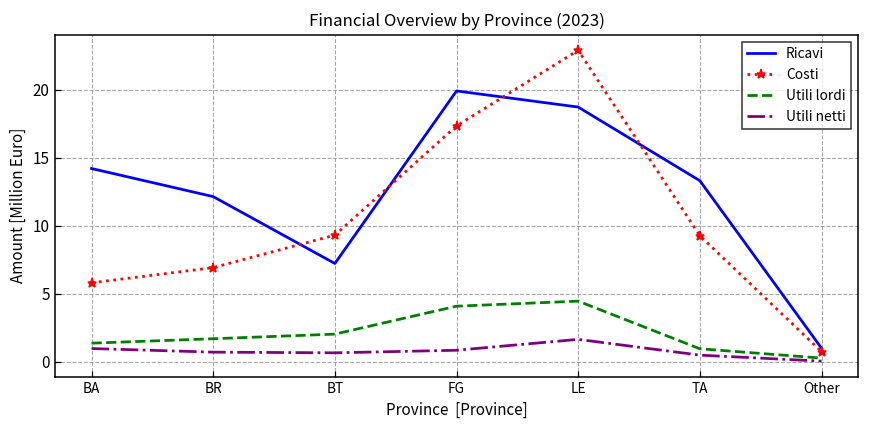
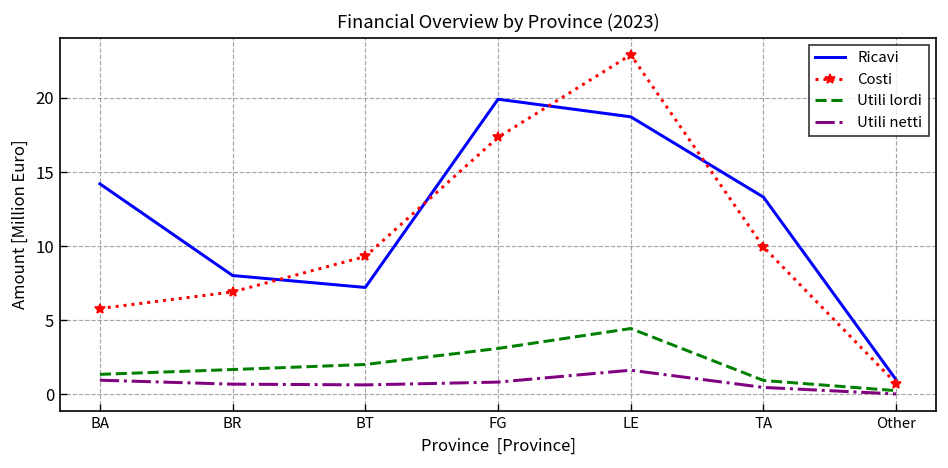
  {
    "Ricavi": {
      "BA": 14.2,
-     "BR": 12.1,
+     "BR": 8.0,
      "BT": 7.2,
      "FG": 19.9,
      "LE": 18.7,
      "TA": 13.3,
      "Other": 1.0
    },
    "Costi": {
      "BA": 5.8,
      "BR": 6.9,
      "BT": 9.3,
      "FG": 17.3,
      "LE": 22.9,
-     "TA": 9.3,
+     "TA": 9.9,
      "Other": 0.7
    },
    "Utili lordi": {
      "BA": 1.3,
      "BR": 1.7,
      "BT": 2.0,
-     "FG": 4.1,
+     "FG": 3.1,
      "LE": 4.4,
      "TA": 0.9,
      "Other": 0.3
    },
    "Utili netti": {
      "BA": 1.0,
      "BR": 0.7,
      "BT": 0.6,
      "FG": 0.8,
      "LE": 1.6,
      "TA": 0.5,
      "Other": 0.0
    }
  }
